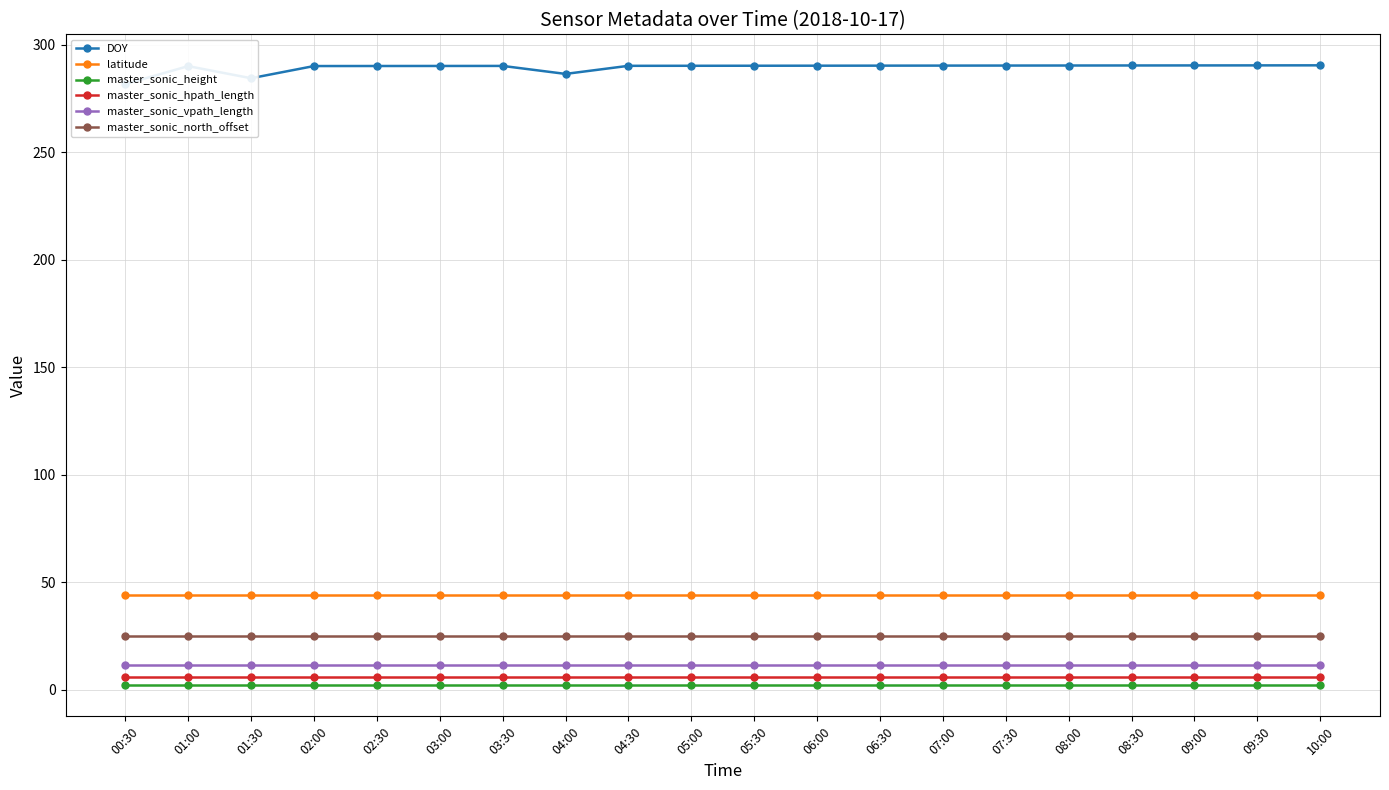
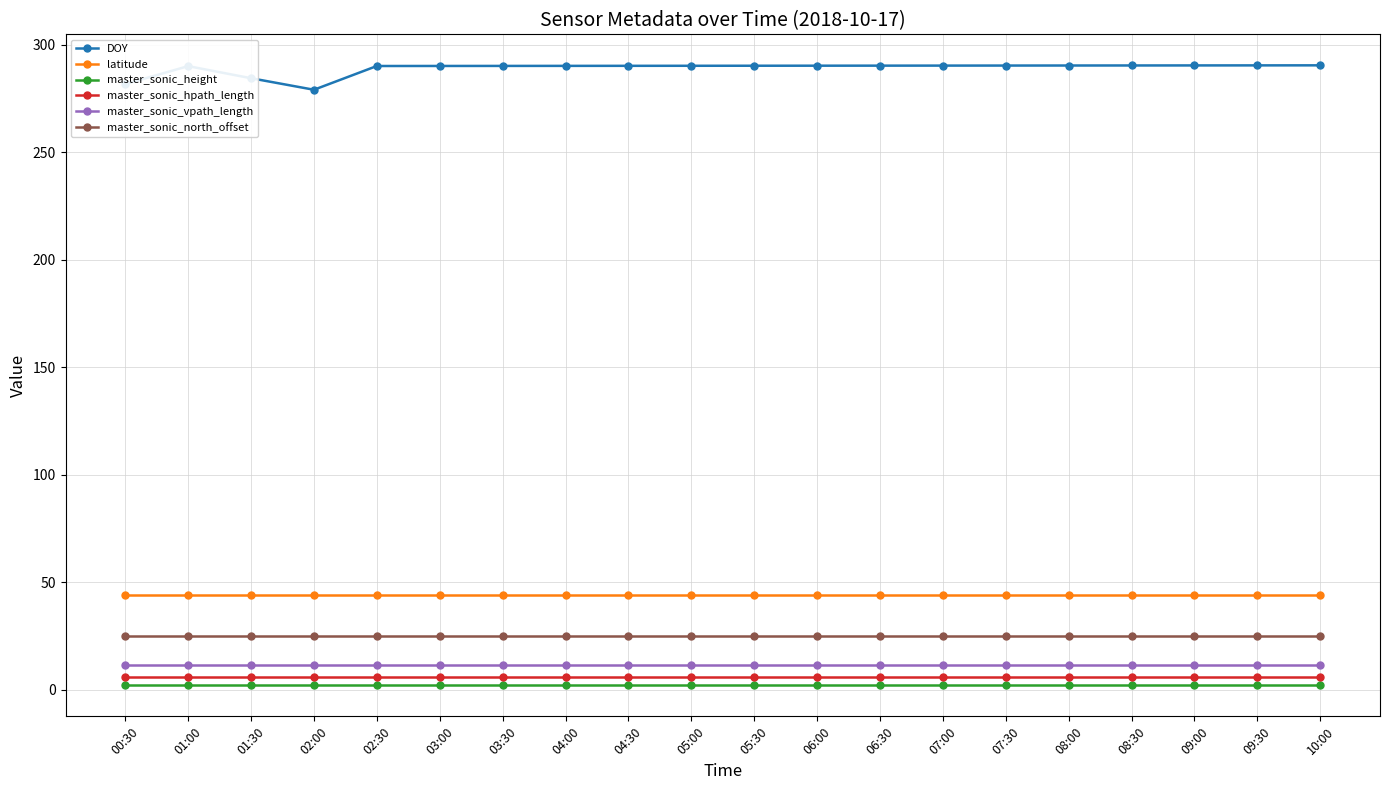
  {
    "DOY": {
-     "02:00": 290,
+     "02:00": 279,
      "02:30": 290,
      "03:00": 290,
      "03:30": 290,
-     "04:00": 286,
+     "04:00": 290,
      "04:30": 290,
      "05:00": 290,
      "05:30": 290,
      "06:00": 290,
      "06:30": 290,
      "07:00": 290,
      "07:30": 290,
      "08:00": 290,
      "08:30": 290,
      "09:00": 290,
      "09:30": 290,
      "10:00": 290
    },
    "latitude": {
      "00:30": 44,
      "01:00": 44,
      "01:30": 44,
      "02:00": 44,
      "02:30": 44,
      "03:00": 44,
      "03:30": 44,
      "04:00": 44,
      "04:30": 44,
      "05:00": 44,
      "05:30": 44,
      "06:00": 44,
      "06:30": 44,
      "07:00": 44,
      "07:30": 44,
      "08:00": 44,
      "08:30": 44,
      "09:00": 44,
      "09:30": 44,
      "10:00": 44
    },
    "master_sonic_height": {
      "00:30": 2,
      "01:00": 2,
      "01:30": 2,
      "02:00": 2,
      "02:30": 2,
      "03:00": 2,
      "03:30": 2,
      "04:00": 2,
      "04:30": 2,
      "05:00": 2,
      "05:30": 2,
      "06:00": 2,
      "06:30": 2,
      "07:00": 2,
      "07:30": 2,
      "08:00": 2,
      "08:30": 2,
      "09:00": 2,
      "09:30": 2,
      "10:00": 2
    },
    "master_sonic_hpath_length": {
      "00:30": 6,
      "01:00": 6,
      "01:30": 6,
      "02:00": 6,
      "02:30": 6,
      "03:00": 6,
      "03:30": 6,
      "04:00": 6,
      "04:30": 6,
      "05:00": 6,
      "05:30": 6,
      "06:00": 6,
      "06:30": 6,
      "07:00": 6,
      "07:30": 6,
      "08:00": 6,
      "08:30": 6,
      "09:00": 6,
      "09:30": 6,
      "10:00": 6
    },
    "master_sonic_vpath_length": {
      "00:30": 12,
      "01:00": 12,
      "01:30": 12,
      "02:00": 12,
      "02:30": 12,
      "03:00": 12,
      "03:30": 12,
      "04:00": 12,
      "04:30": 12,
      "05:00": 12,
      "05:30": 12,
      "06:00": 12,
      "06:30": 12,
      "07:00": 12,
      "07:30": 12,
      "08:00": 12,
      "08:30": 12,
      "09:00": 12,
      "09:30": 12,
      "10:00": 12
    },
    "master_sonic_north_offset": {
      "00:30": 25,
      "01:00": 25,
      "01:30": 25,
      "02:00": 25,
      "02:30": 25,
      "03:00": 25,
      "03:30": 25,
      "04:00": 25,
      "04:30": 25,
      "05:00": 25,
      "05:30": 25,
      "06:00": 25,
      "06:30": 25,
      "07:00": 25,
      "07:30": 25,
      "08:00": 25,
      "08:30": 25,
      "09:00": 25,
      "09:30": 25,
      "10:00": 25
    }
  }
